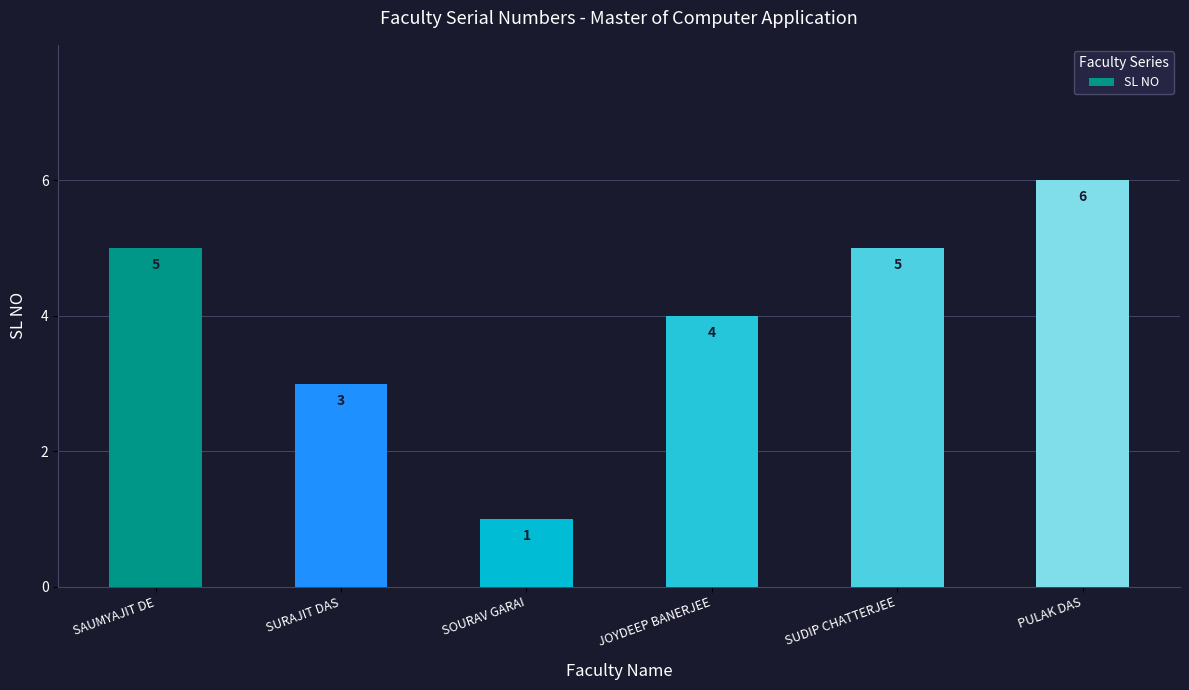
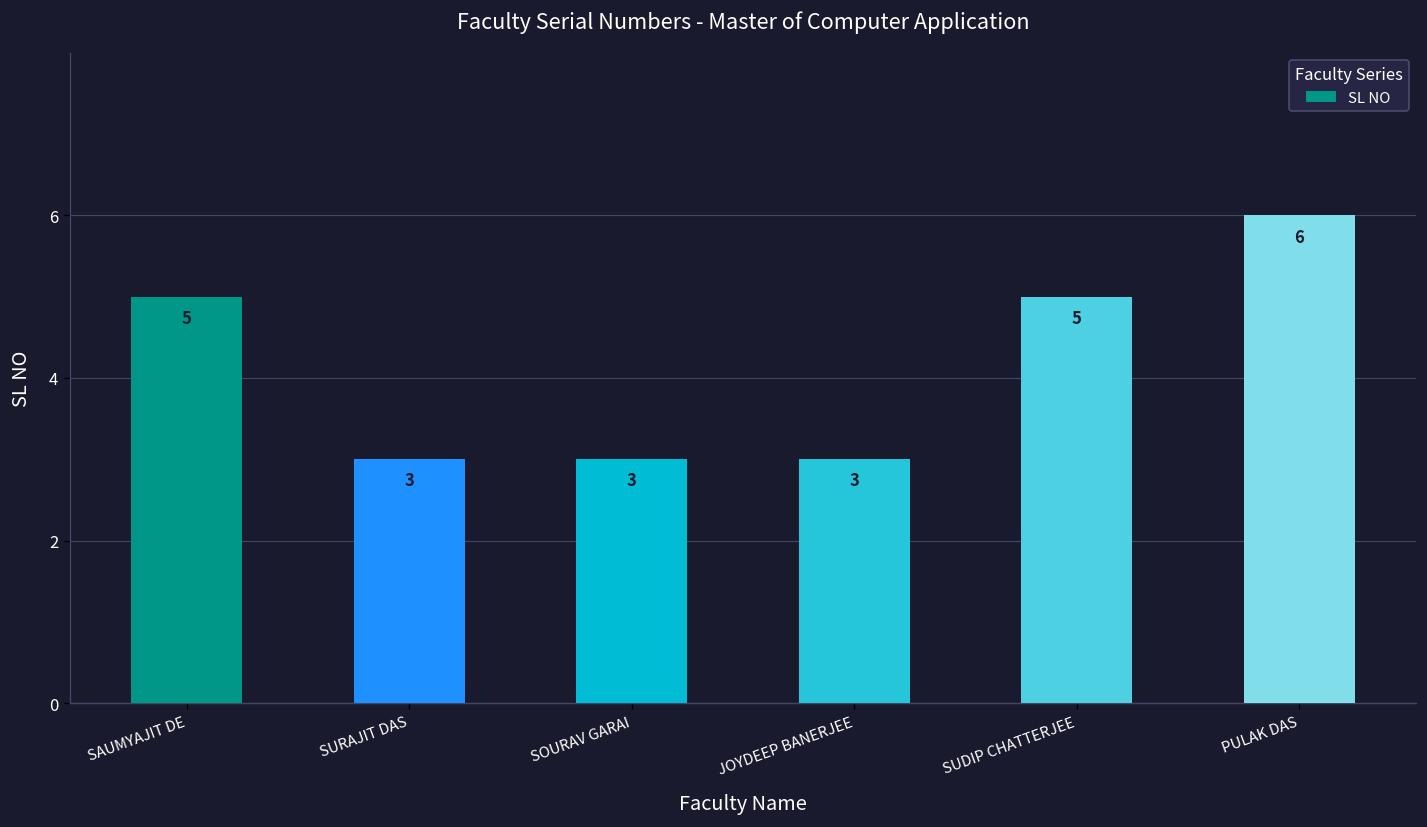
  {
    "SAUMYAJIT DE": 5,
    "SURAJIT DAS": 3,
-   "SOURAV GARAI": 1,
-   "JOYDEEP BANERJEE": 4,
+   "SOURAV GARAI": 3,
+   "JOYDEEP BANERJEE": 3,
    "SUDIP CHATTERJEE": 5,
    "PULAK DAS": 6
  }
